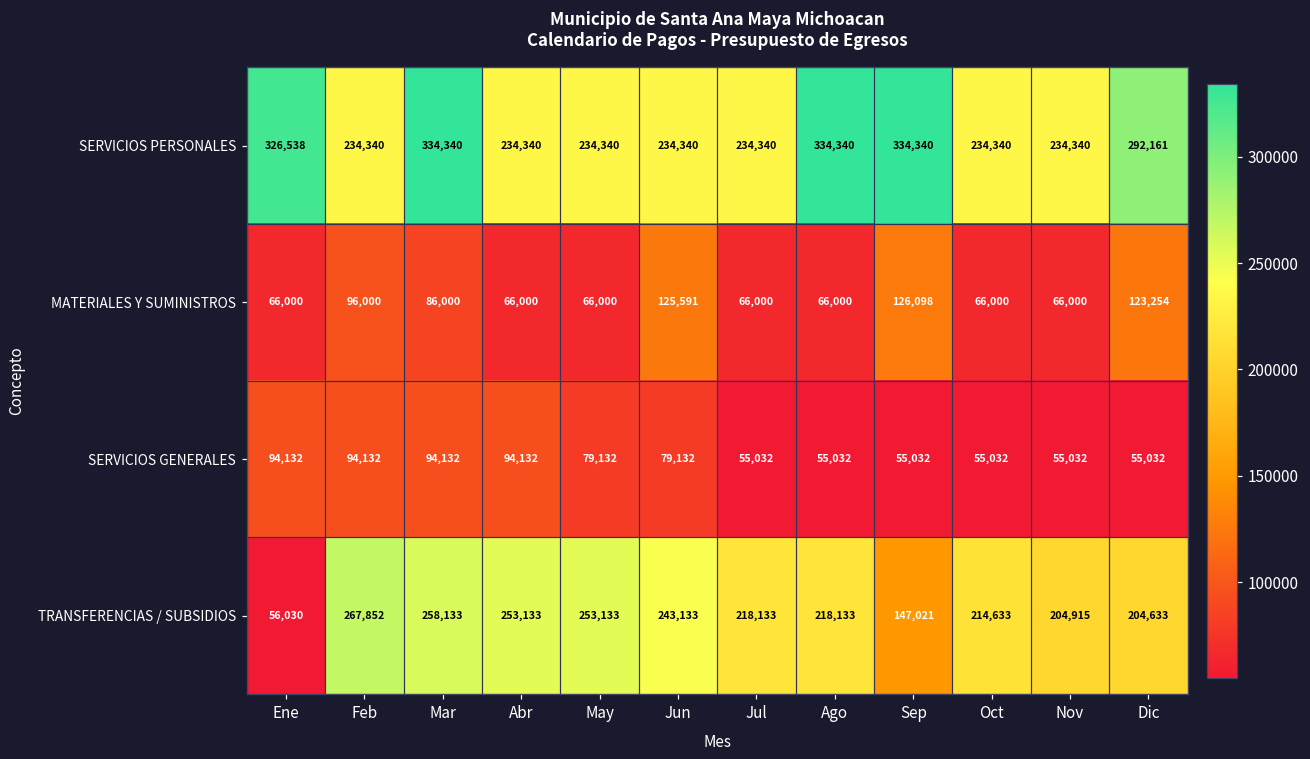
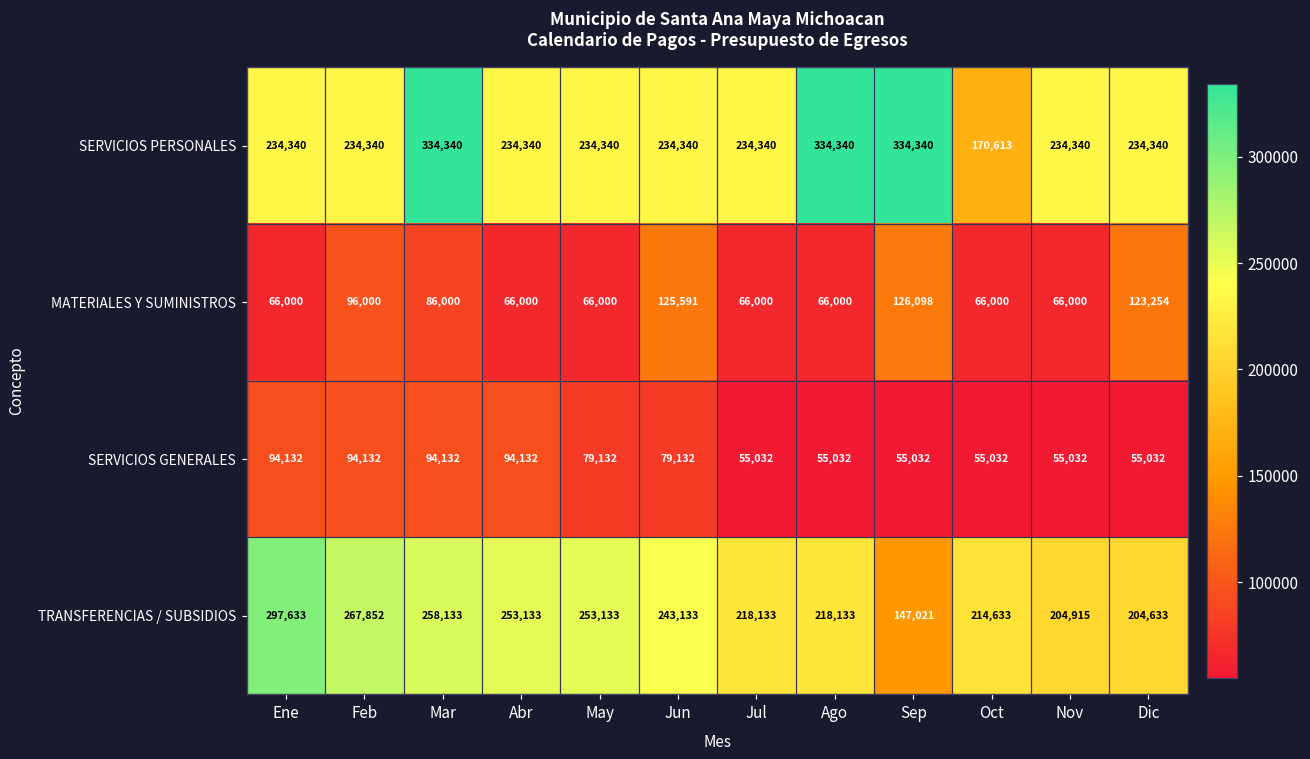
  {
    "SERVICIOS PERSONALES": {
-     "Ene": "326,538",
+     "Ene": "234,340",
      "Feb": "234,340",
      "Mar": "334,340",
      "Abr": "234,340",
      "May": "234,340",
      "Jun": "234,340",
      "Jul": "234,340",
      "Ago": "334,340",
      "Sep": "334,340",
-     "Oct": "234,340",
+     "Oct": "170,613",
      "Nov": "234,340",
-     "Dic": "292,161"
+     "Dic": "234,340"
    },
    "MATERIALES Y SUMINISTROS": {
      "Ene": "66,000",
      "Feb": "96,000",
      "Mar": "86,000",
      "Abr": "66,000",
      "May": "66,000",
      "Jun": "125,591",
      "Jul": "66,000",
      "Ago": "66,000",
      "Sep": "126,098",
      "Oct": "66,000",
      "Nov": "66,000",
      "Dic": "123,254"
    },
    "SERVICIOS GENERALES": {
      "Ene": "94,132",
      "Feb": "94,132",
      "Mar": "94,132",
      "Abr": "94,132",
      "May": "79,132",
      "Jun": "79,132",
      "Jul": "55,032",
      "Ago": "55,032",
      "Sep": "55,032",
      "Oct": "55,032",
      "Nov": "55,032",
      "Dic": "55,032"
    },
    "TRANSFERENCIAS / SUBSIDIOS": {
-     "Ene": "56,030",
+     "Ene": "297,633",
      "Feb": "267,852",
      "Mar": "258,133",
      "Abr": "253,133",
      "May": "253,133",
      "Jun": "243,133",
      "Jul": "218,133",
      "Ago": "218,133",
      "Sep": "147,021",
      "Oct": "214,633",
      "Nov": "204,915",
      "Dic": "204,633"
    }
  }
